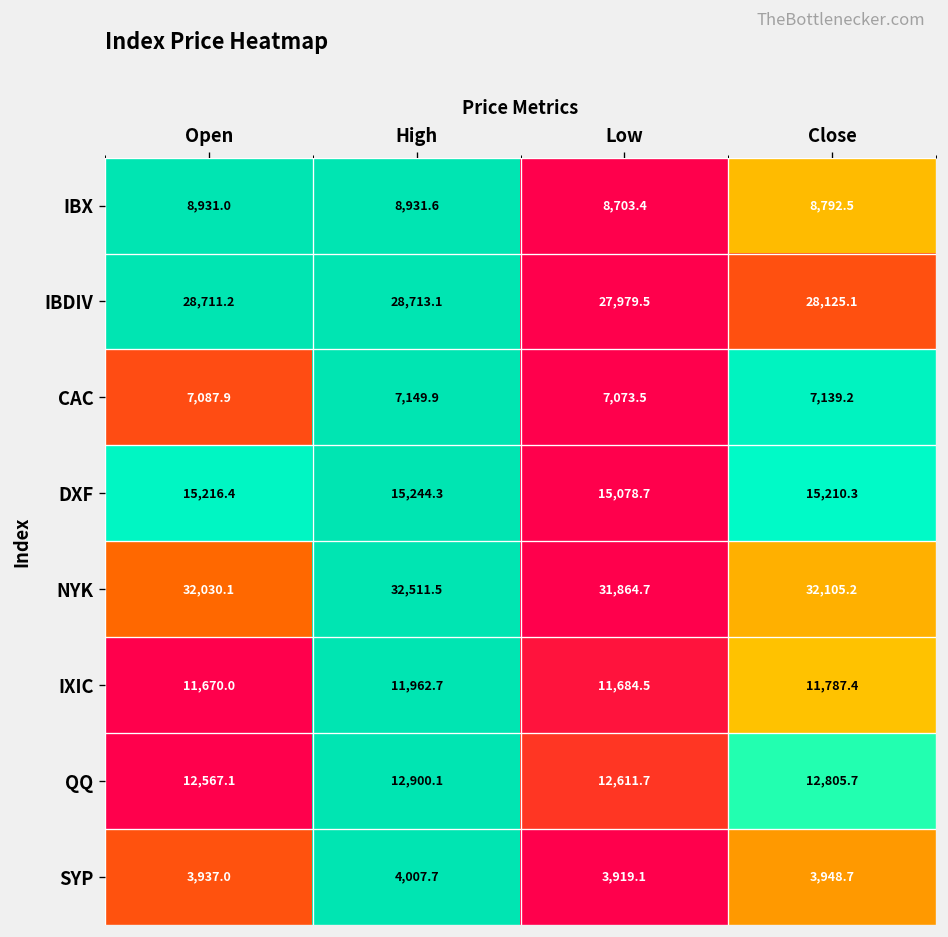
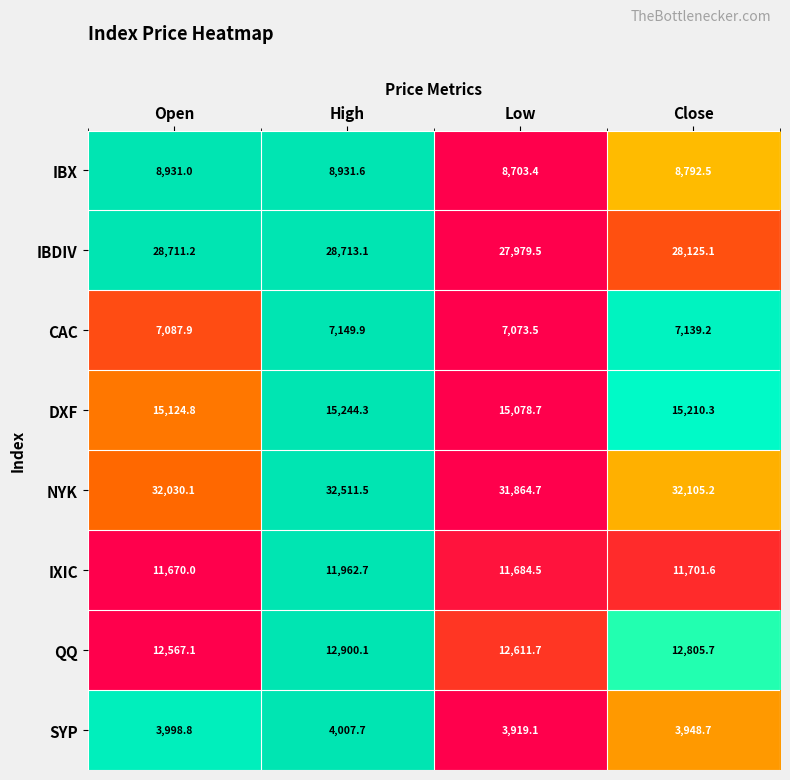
  {
    "IBX": {
      "Open": "8,931.0",
      "High": "8,931.6",
      "Low": "8,703.4",
      "Close": "8,792.5"
    },
    "IBDIV": {
      "Open": "28,711.2",
      "High": "28,713.1",
      "Low": "27,979.5",
      "Close": "28,125.1"
    },
    "CAC": {
      "Open": "7,087.9",
      "High": "7,149.9",
      "Low": "7,073.5",
      "Close": "7,139.2"
    },
    "DXF": {
-     "Open": "15,216.4",
+     "Open": "15,124.8",
      "High": "15,244.3",
      "Low": "15,078.7",
      "Close": "15,210.3"
    },
    "NYK": {
      "Open": "32,030.1",
      "High": "32,511.5",
      "Low": "31,864.7",
      "Close": "32,105.2"
    },
    "IXIC": {
      "Open": "11,670.0",
      "High": "11,962.7",
      "Low": "11,684.5",
-     "Close": "11,787.4"
+     "Close": "11,701.6"
    },
    "QQ": {
      "Open": "12,567.1",
      "High": "12,900.1",
      "Low": "12,611.7",
      "Close": "12,805.7"
    },
    "SYP": {
-     "Open": "3,937.0",
+     "Open": "3,998.8",
      "High": "4,007.7",
      "Low": "3,919.1",
      "Close": "3,948.7"
    }
  }
